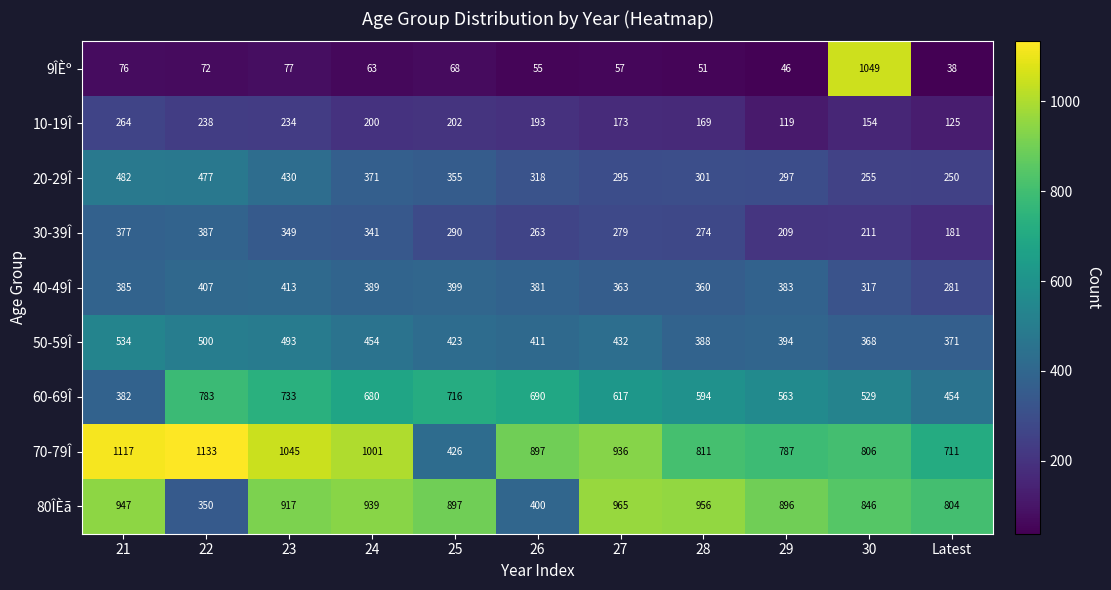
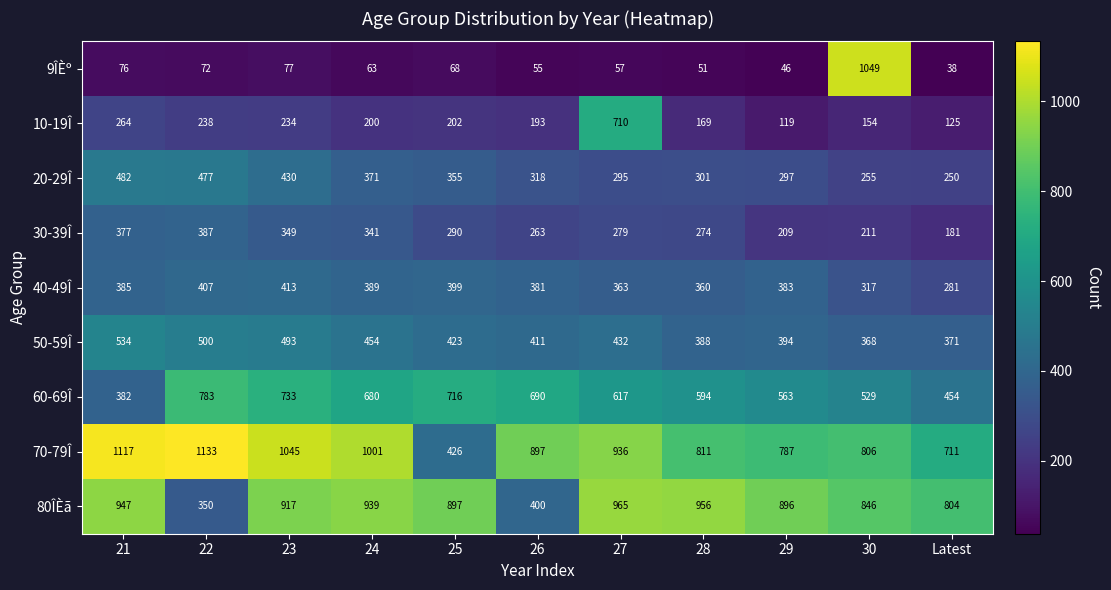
  {
    "9ÎÈº": {
      "21": 76,
      "22": 72,
      "23": 77,
      "24": 63,
      "25": 68,
      "26": 55,
      "27": 57,
      "28": 51,
      "29": 46,
      "30": 1049,
      "Latest": 38
    },
    "10-19Î": {
      "21": 264,
      "22": 238,
      "23": 234,
      "24": 200,
      "25": 202,
      "26": 193,
-     "27": 173,
+     "27": 710,
      "28": 169,
      "29": 119,
      "30": 154,
      "Latest": 125
    },
    "20-29Î": {
      "21": 482,
      "22": 477,
      "23": 430,
      "24": 371,
      "25": 355,
      "26": 318,
      "27": 295,
      "28": 301,
      "29": 297,
      "30": 255,
      "Latest": 250
    },
    "30-39Î": {
      "21": 377,
      "22": 387,
      "23": 349,
      "24": 341,
      "25": 290,
      "26": 263,
      "27": 279,
      "28": 274,
      "29": 209,
      "30": 211,
      "Latest": 181
    },
    "40-49Î": {
      "21": 385,
      "22": 407,
      "23": 413,
      "24": 389,
      "25": 399,
      "26": 381,
      "27": 363,
      "28": 360,
      "29": 383,
      "30": 317,
      "Latest": 281
    },
    "50-59Î": {
      "21": 534,
      "22": 500,
      "23": 493,
      "24": 454,
      "25": 423,
      "26": 411,
      "27": 432,
      "28": 388,
      "29": 394,
      "30": 368,
      "Latest": 371
    },
    "60-69Î": {
      "21": 382,
      "22": 783,
      "23": 733,
      "24": 680,
      "25": 716,
      "26": 690,
      "27": 617,
      "28": 594,
      "29": 563,
      "30": 529,
      "Latest": 454
    },
    "70-79Î": {
      "21": 1117,
      "22": 1133,
      "23": 1045,
      "24": 1001,
      "25": 426,
      "26": 897,
      "27": 936,
      "28": 811,
      "29": 787,
      "30": 806,
      "Latest": 711
    },
    "80ÎÈã": {
      "21": 947,
      "22": 350,
      "23": 917,
      "24": 939,
      "25": 897,
      "26": 400,
      "27": 965,
      "28": 956,
      "29": 896,
      "30": 846,
      "Latest": 804
    }
  }
